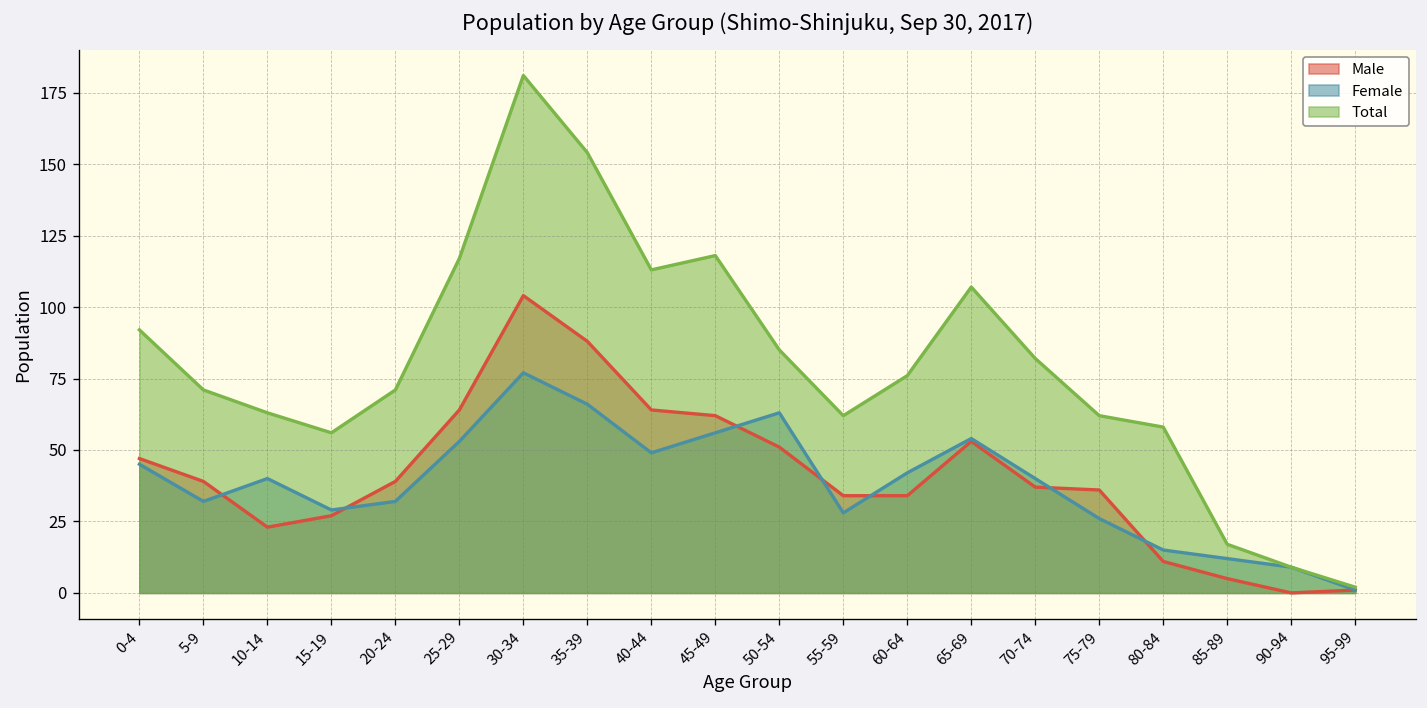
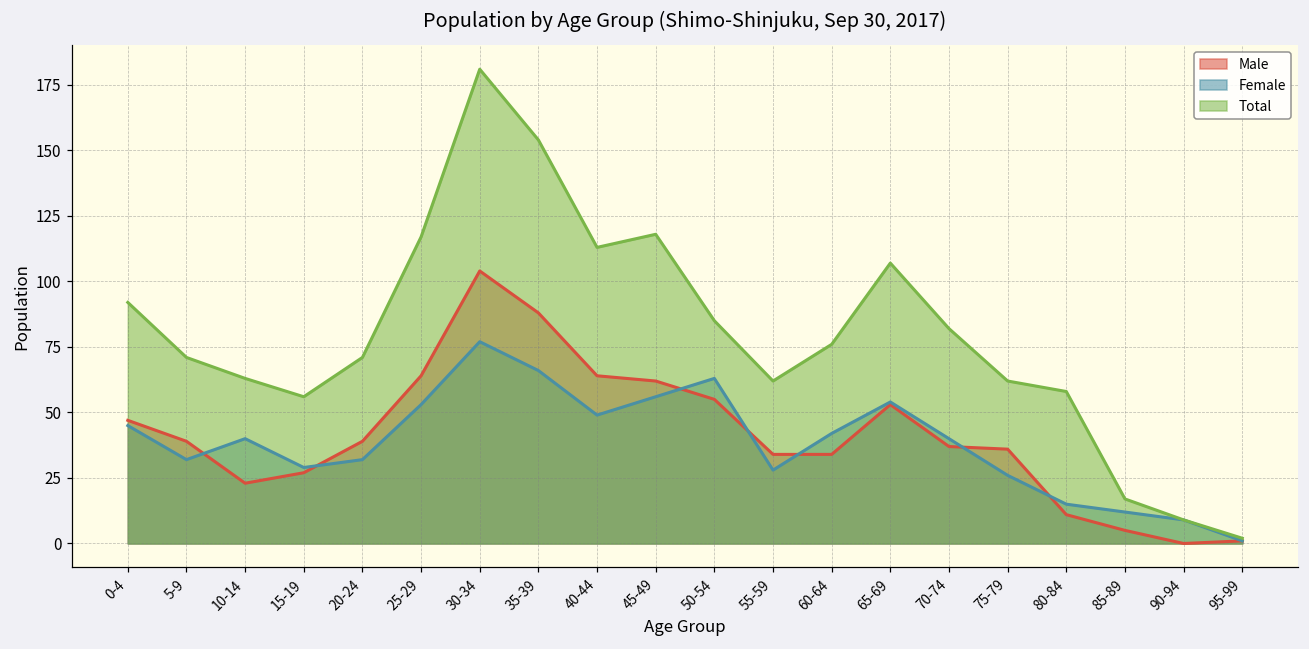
  {
    "Male": {
      "0-4": 47,
      "5-9": 39,
      "10-14": 23,
      "15-19": 27,
      "20-24": 39,
      "25-29": 64,
      "30-34": 104,
      "35-39": 88,
      "40-44": 64,
      "45-49": 62,
-     "50-54": 51,
+     "50-54": 55,
      "55-59": 34,
      "60-64": 34,
      "70-74": 37,
      "75-79": 36,
      "80-84": 11,
      "85-89": 5,
      "90-94": 0
    },
    "Female": {
      "0-4": 45,
      "5-9": 32,
      "10-14": 40,
      "15-19": 29,
      "20-24": 32,
      "25-29": 53,
      "30-34": 77,
      "35-39": 66,
      "40-44": 49,
      "45-49": 56,
      "50-54": 63,
      "55-59": 28,
      "60-64": 42,
      "70-74": 40,
      "75-79": 26,
      "80-84": 15,
      "85-89": 12
    },
    "Total": {
      "0-4": 92,
      "5-9": 71,
      "10-14": 63,
      "15-19": 56,
      "20-24": 71,
      "25-29": 117,
      "30-34": 181,
      "35-39": 154,
      "40-44": 113,
      "45-49": 118,
      "50-54": 85,
      "55-59": 62,
      "60-64": 76,
      "65-69": 107,
      "70-74": 82,
      "75-79": 62,
      "80-84": 58,
      "85-89": 17
    }
  }
